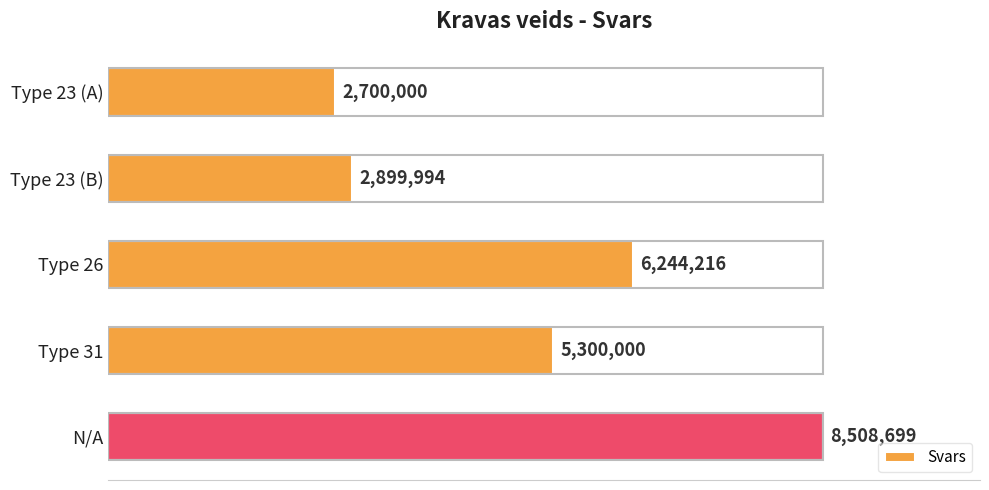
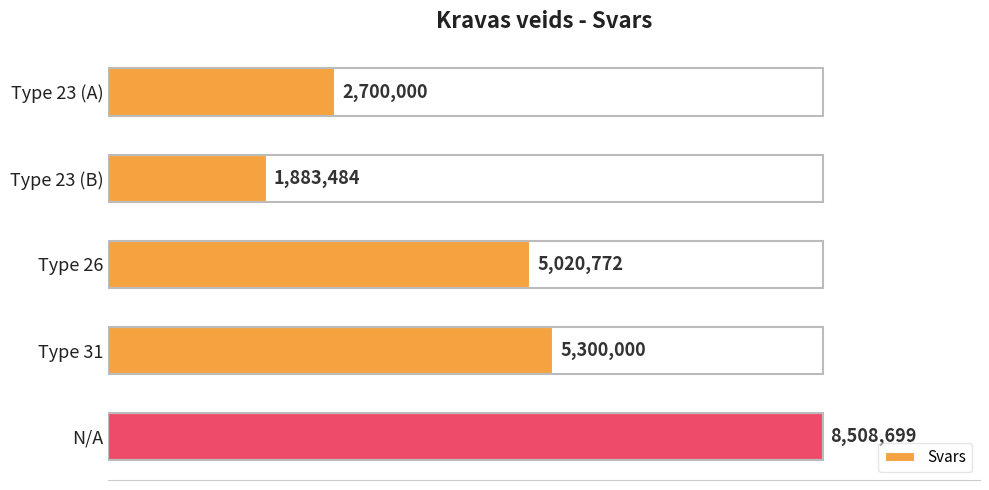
  {
    "Type 23 (A)": "2,700,000",
-   "Type 23 (B)": "2,899,994",
-   "Type 26": "6,244,216",
+   "Type 23 (B)": "1,883,484",
+   "Type 26": "5,020,772",
    "Type 31": "5,300,000"
  }
